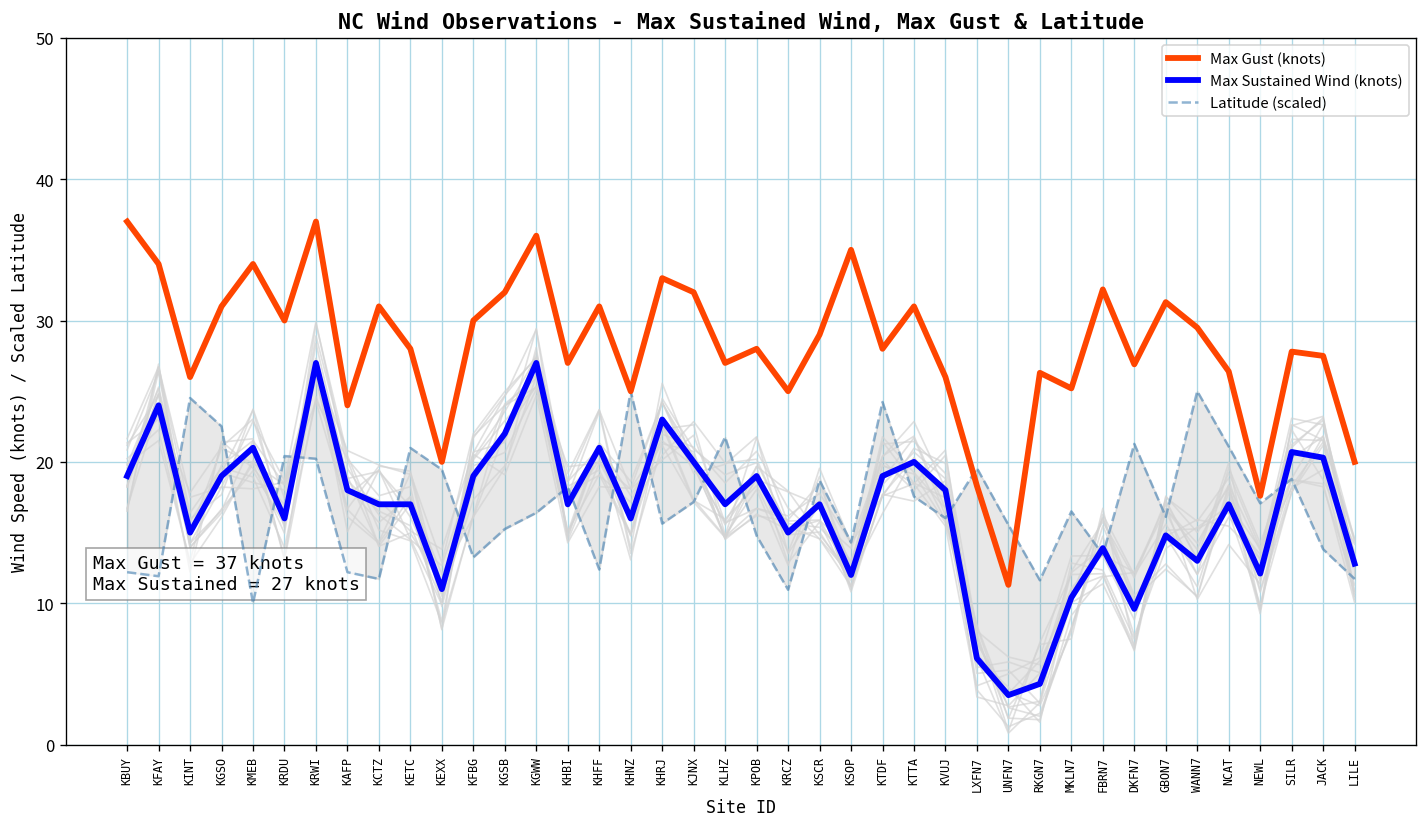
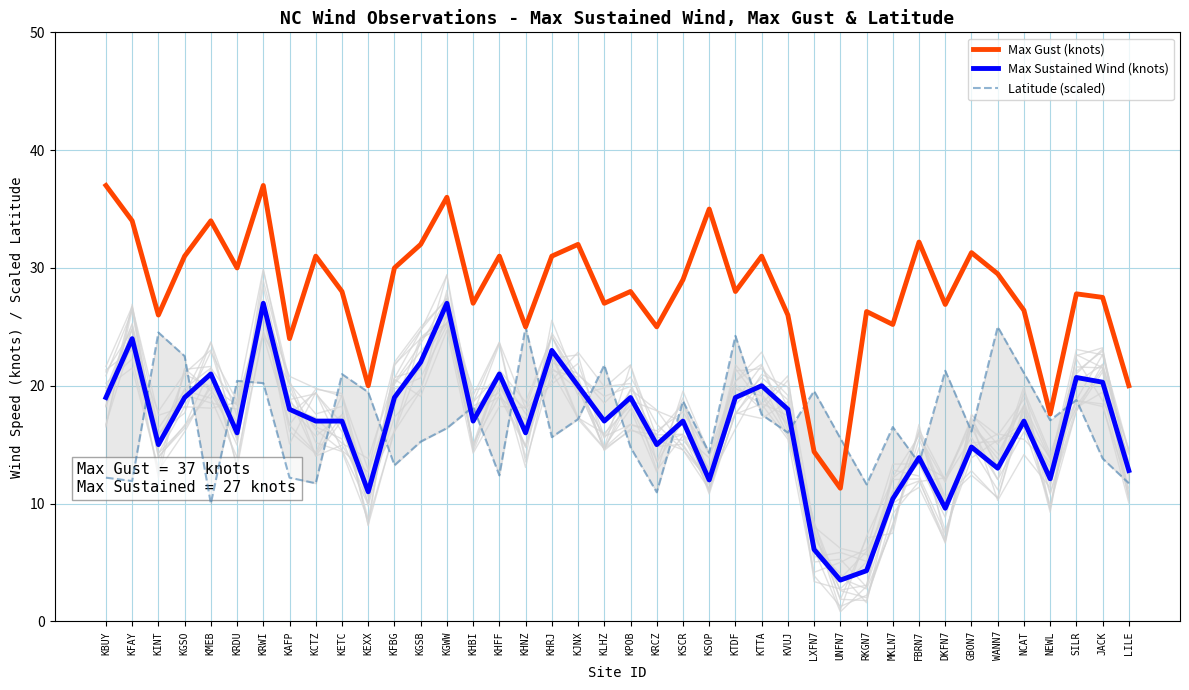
  {
    "Max Gust (knots)": {
      "KBUY": 37.0,
      "KFAY": 34.0,
      "KINT": 26.0,
      "KGSO": 31.0,
      "KMEB": 34.0,
      "KRDU": 30.0,
      "KRWI": 37.0,
      "KAFP": 24.0,
      "KCTZ": 31.0,
      "KETC": 28.0,
      "KEXX": 20.0,
      "KFBG": 30.0,
      "KGSB": 32.0,
      "KGWW": 36.0,
      "KHBI": 27.0,
      "KHFF": 31.0,
-     "KHRJ": 33,
+     "KHRJ": 31,
      "KJNX": 32.0,
      "KLHZ": 27.0,
      "KPOB": 28.0,
      "KRCZ": 25.0,
      "KSCR": 29.0,
      "KSOP": 35.0,
      "KTDF": 28.0,
      "KTTA": 31.0,
      "KVUJ": 26.0,
-     "LXFN7": 18.3,
+     "LXFN7": 14.4,
      "UNFN7": 11.3,
      "RKGN7": 26.3,
      "MKLN7": 25.2,
      "FBRN7": 32.2,
      "DKFN7": 26.9,
      "GBON7": 31.3,
      "WANN7": 29.5,
      "NCAT": 26.4,
      "NEWL": 17.6,
      "SILR": 27.8,
      "JACK": 27.5,
      "LILE": 20.0
    },
    "Max Sustained Wind (knots)": {
      "KLHZ": 17.0,
      "KTDF": 19.0,
      "RKGN7": 4.3,
      "DKFN7": 9.6,
      "NEWL": 12.1
    },
    "Latitude (scaled)": {
      "KMEB": 10.0,
      "KRWI": 20.2,
      "KCTZ": 11.7,
      "KFBG": 13.2,
      "KGSB": 15.3,
      "KGWW": 16.4,
      "KHFF": 12.4,
      "KHRJ": 15.6,
      "KPOB": 14.8,
      "KRCZ": 11.0,
      "KTTA": 17.5,
      "JACK": 13.8,
      "LILE": 11.7
    }
  }
